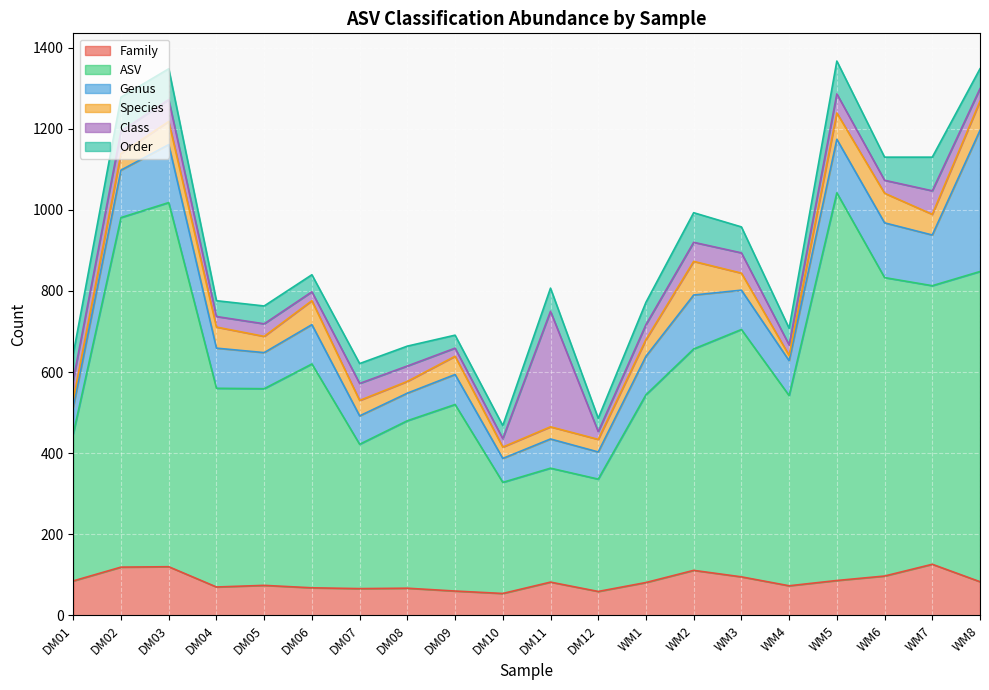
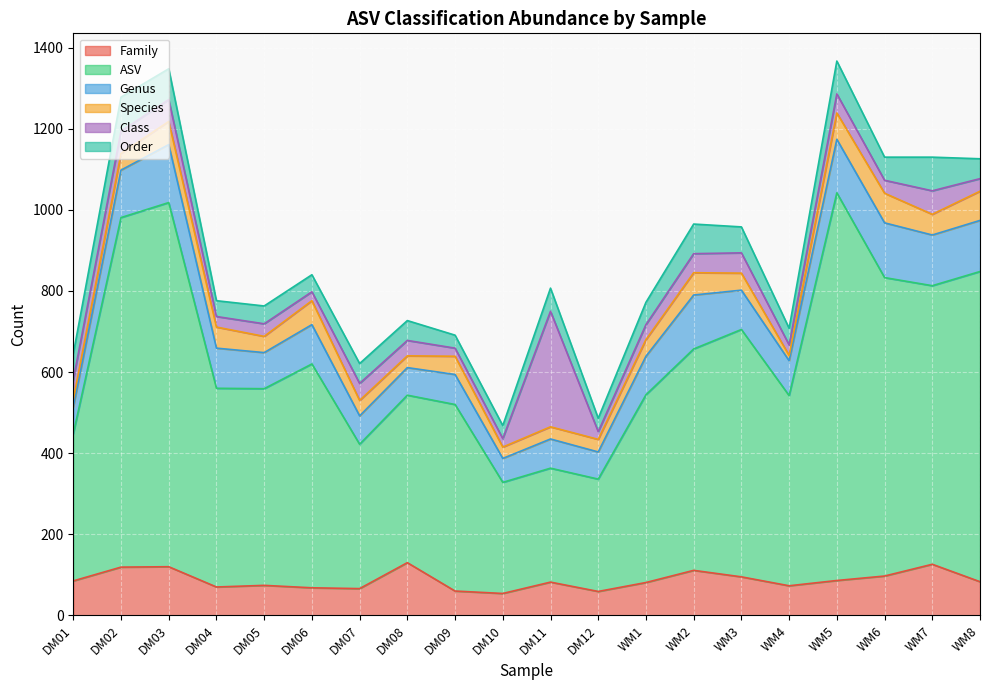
  {
    "Family": {
      "DM01": 90,
      "DM02": 120,
      "DM03": 120,
      "DM04": 70,
      "DM05": 70,
      "DM06": 70,
      "DM07": 70,
-     "DM08": 70,
+     "DM08": 130,
      "DM09": 60,
      "DM10": 50,
      "DM11": 80,
      "DM12": 60,
      "WM1": 80,
      "WM2": 110,
      "WM3": 100,
      "WM4": 70,
      "WM5": 90,
      "WM6": 100,
      "WM7": 130,
      "WM8": 80
    },
    "Genus": {
      "DM01": 70,
      "DM02": 120,
      "DM04": 100,
      "DM05": 90,
      "DM06": 100,
      "DM07": 70,
      "DM08": 70,
      "DM09": 70,
      "DM10": 60,
      "DM11": 70,
      "DM12": 70,
      "WM1": 100,
      "WM2": 130,
      "WM3": 100,
      "WM4": 90,
      "WM5": 130,
      "WM6": 140,
      "WM7": 130,
-     "WM8": 350
+     "WM8": 130
    },
    "Species": {
      "DM01": 20,
      "DM04": 50,
      "DM05": 40,
      "DM06": 60,
      "DM07": 40,
      "DM08": 30,
      "DM09": 50,
      "DM10": 30,
      "DM11": 30,
      "DM12": 30,
      "WM1": 40,
-     "WM2": 80,
+     "WM2": 60,
      "WM3": 40,
      "WM4": 10,
      "WM5": 70,
      "WM6": 70,
      "WM7": 50,
      "WM8": 70
    },
    "Class": {
      "DM01": 50,
      "DM04": 30,
      "DM05": 30,
      "DM06": 20,
      "DM07": 40,
      "DM08": 40,
      "DM09": 20,
      "DM10": 20,
      "DM11": 290,
      "DM12": 20,
      "WM1": 40,
      "WM2": 50,
      "WM3": 50,
      "WM4": 30,
      "WM5": 50,
      "WM6": 30,
      "WM7": 60,
      "WM8": 30
    }
  }
